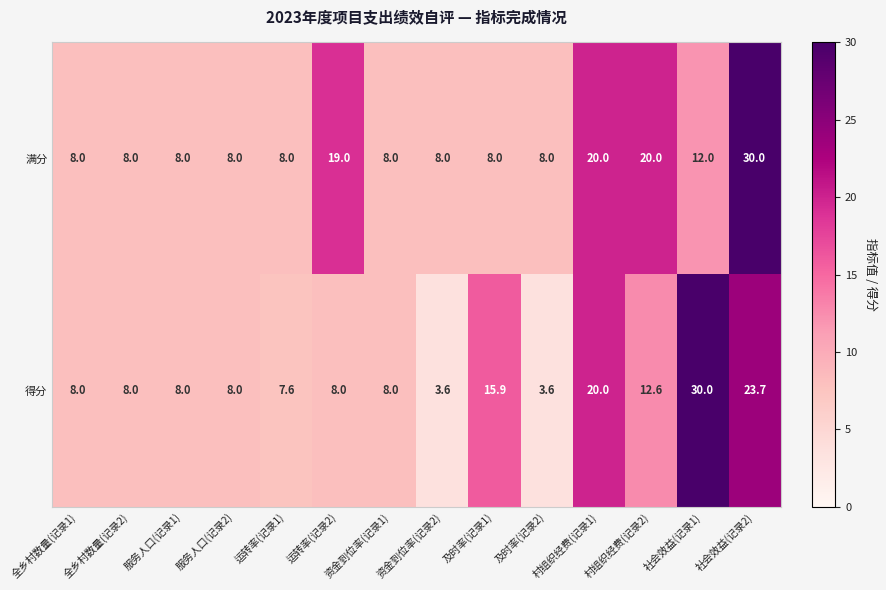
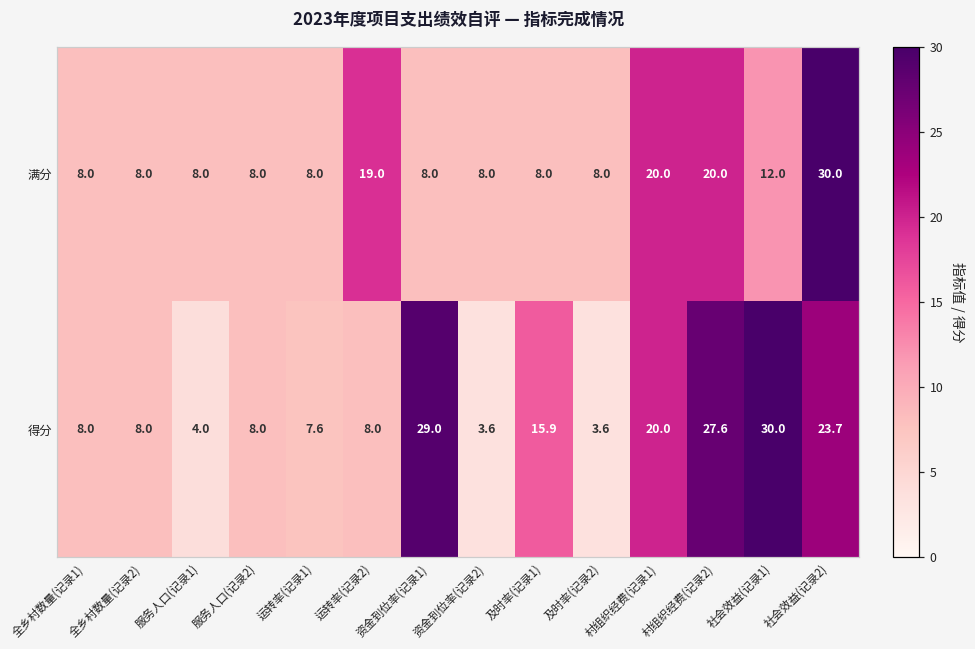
  {
    "满分": {
      "全乡村数量(记录1)": 8.0,
      "全乡村数量(记录2)": 8.0,
      "服务人口(记录1)": 8.0,
      "服务人口(记录2)": 8.0,
      "运转率(记录1)": 8.0,
      "运转率(记录2)": 19.0,
      "资金到位率(记录1)": 8.0,
      "资金到位率(记录2)": 8.0,
      "及时率(记录1)": 8.0,
      "及时率(记录2)": 8.0,
      "村组织经费(记录1)": 20.0,
      "村组织经费(记录2)": 20.0,
      "社会效益(记录1)": 12.0,
      "社会效益(记录2)": 30.0
    },
    "得分": {
      "全乡村数量(记录1)": 8.0,
      "全乡村数量(记录2)": 8.0,
-     "服务人口(记录1)": 8.0,
+     "服务人口(记录1)": 4.0,
      "服务人口(记录2)": 8.0,
      "运转率(记录1)": 7.6,
      "运转率(记录2)": 8.0,
-     "资金到位率(记录1)": 8.0,
+     "资金到位率(记录1)": 29.0,
      "资金到位率(记录2)": 3.6,
      "及时率(记录1)": 15.9,
      "及时率(记录2)": 3.6,
      "村组织经费(记录1)": 20.0,
-     "村组织经费(记录2)": 12.6,
+     "村组织经费(记录2)": 27.6,
      "社会效益(记录1)": 30.0,
      "社会效益(记录2)": 23.7
    }
  }
